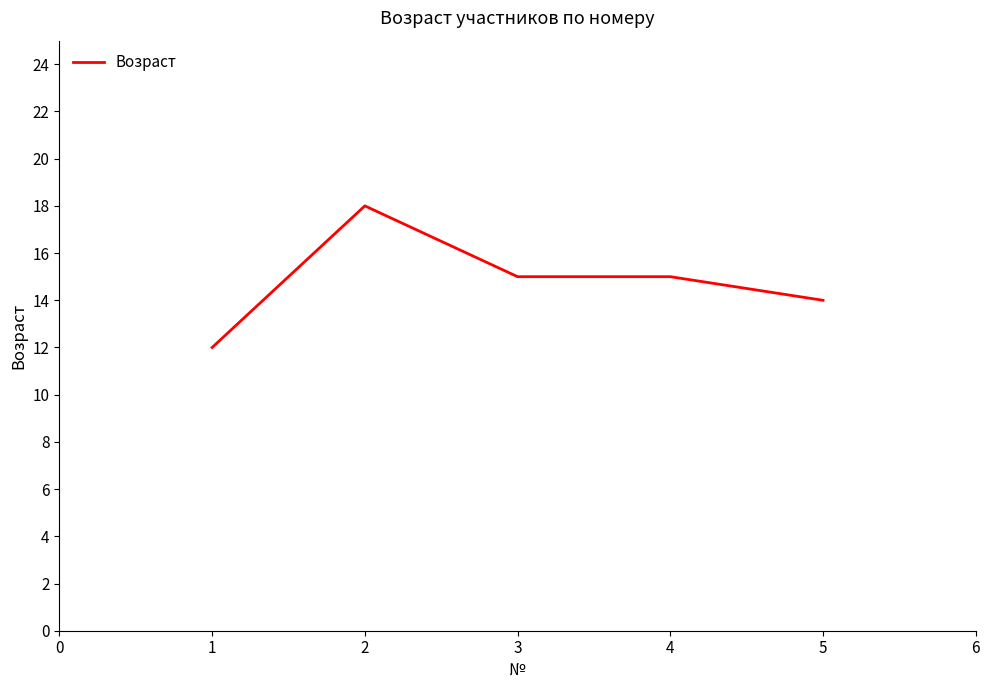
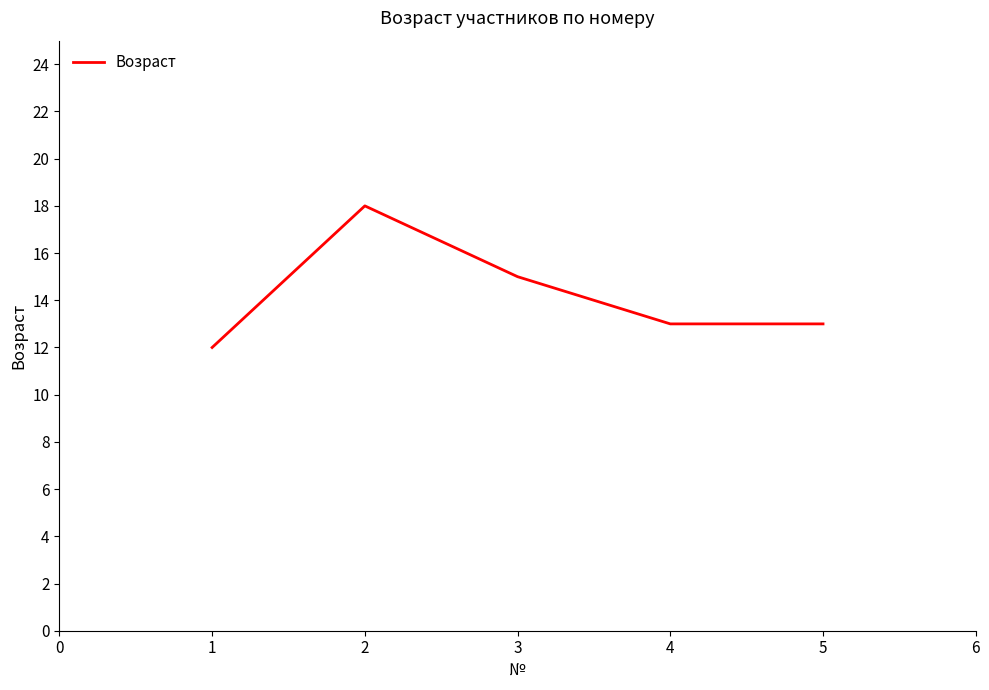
  {
    "1": 12,
    "2": 18,
    "3": 15,
-   "4": 15,
-   "5": 14
+   "4": 13,
+   "5": 13
  }
